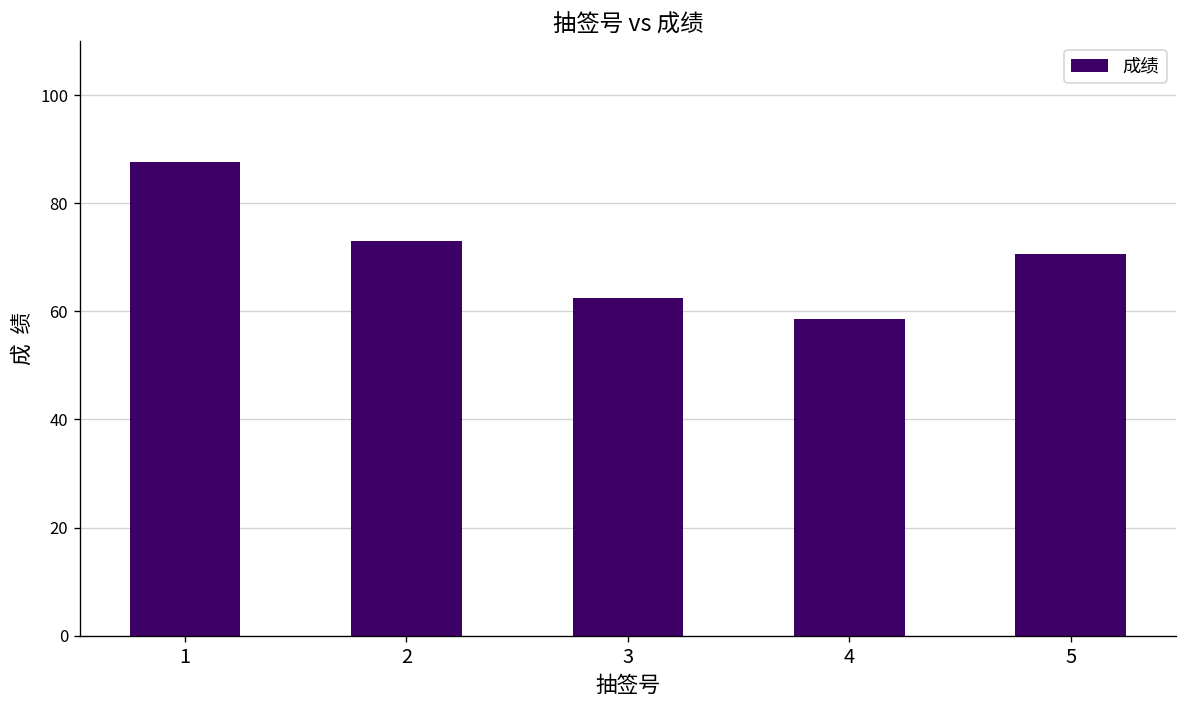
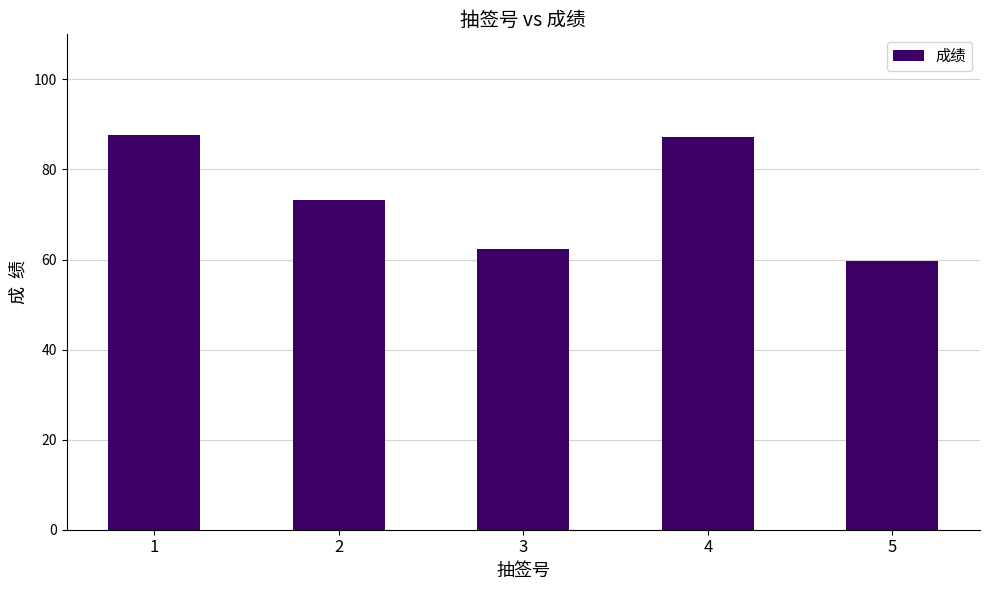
  {
    "1": 88,
    "2": 73,
    "3": 62,
-   "4": 59,
-   "5": 71
+   "4": 87,
+   "5": 60
  }
